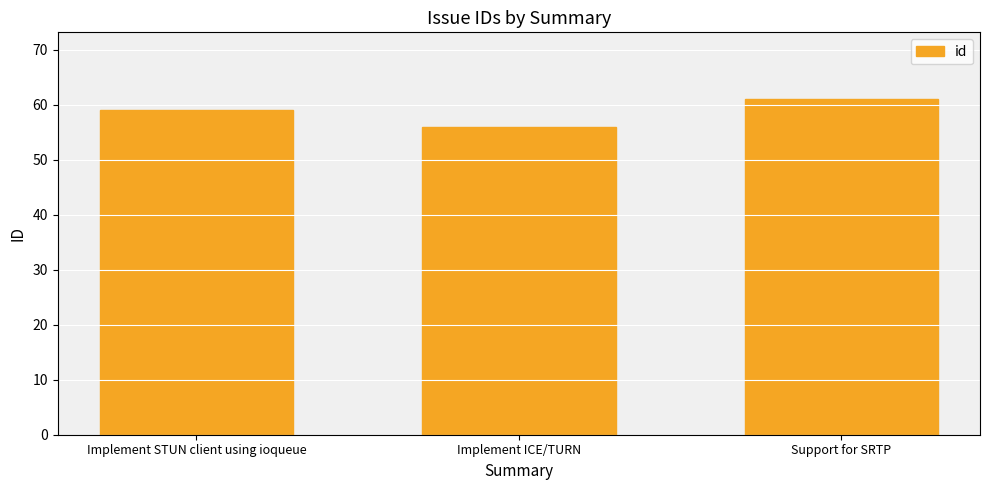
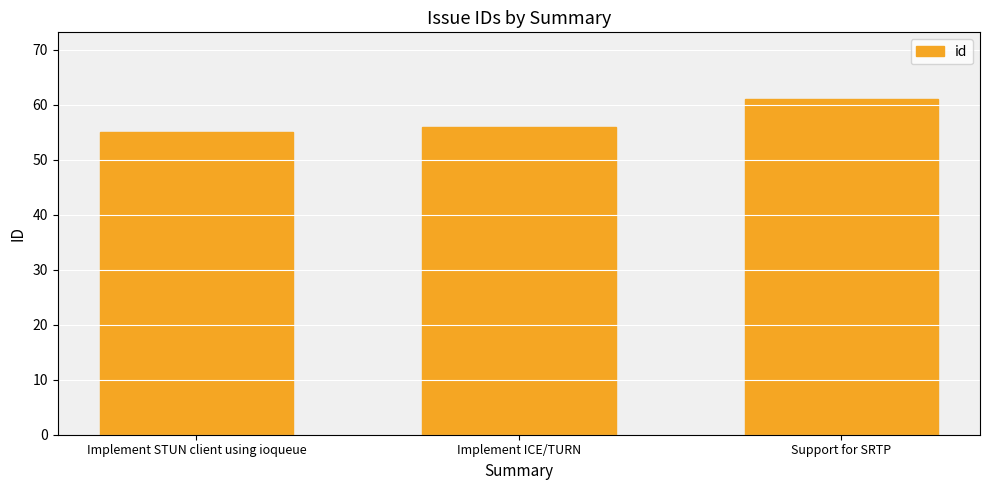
  {
-   "Implement STUN client using ioqueue": 59,
+   "Implement STUN client using ioqueue": 55,
    "Implement ICE/TURN": 56,
    "Support for SRTP": 61
  }
